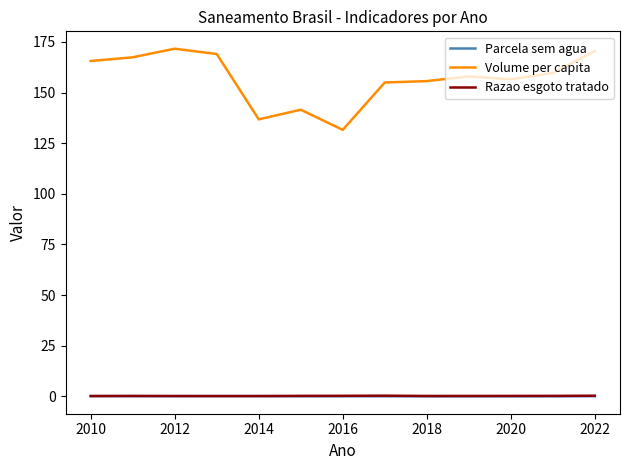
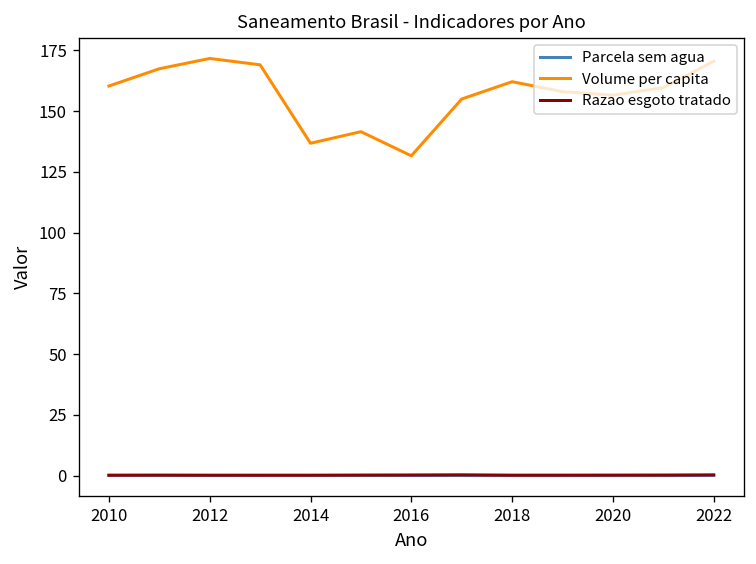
  {
    "Razao esgoto tratado": {
      "2010": 0,
      "2012": 0,
      "2014": 0,
      "2016": 0,
      "2018": 0,
      "2020": 0,
      "2022": 0
    },
    "Volume per capita": {
-     "2010": 166,
+     "2010": 160,
      "2012": 172,
      "2014": 137,
      "2016": 132,
-     "2018": 156
+     "2018": 162
    }
  }
